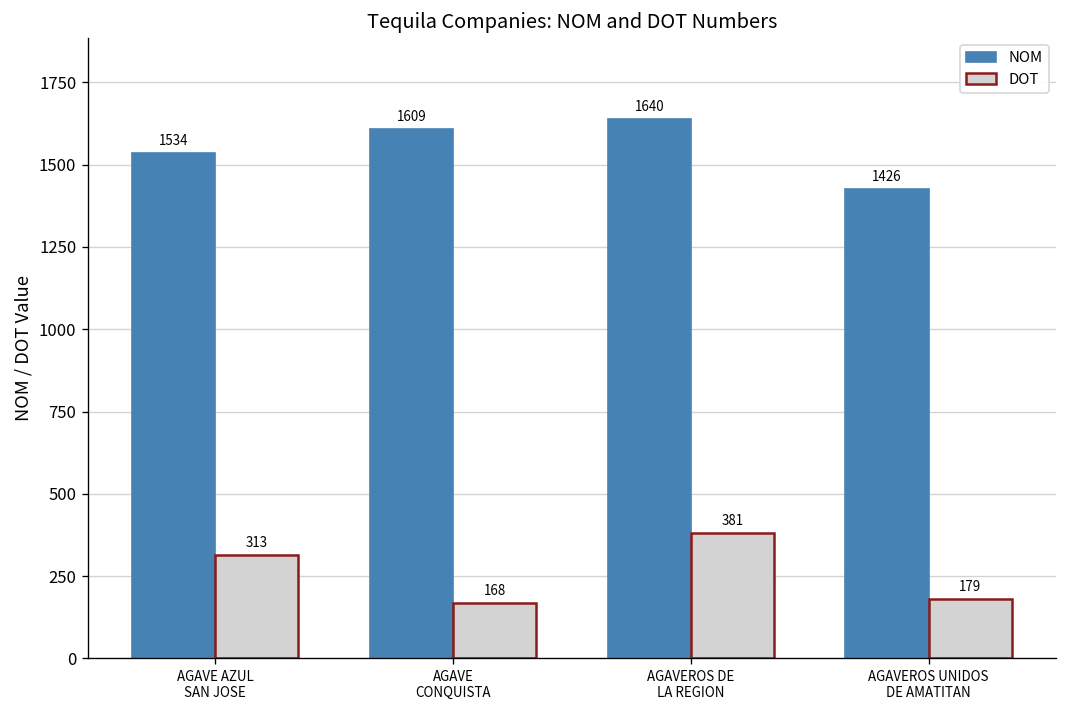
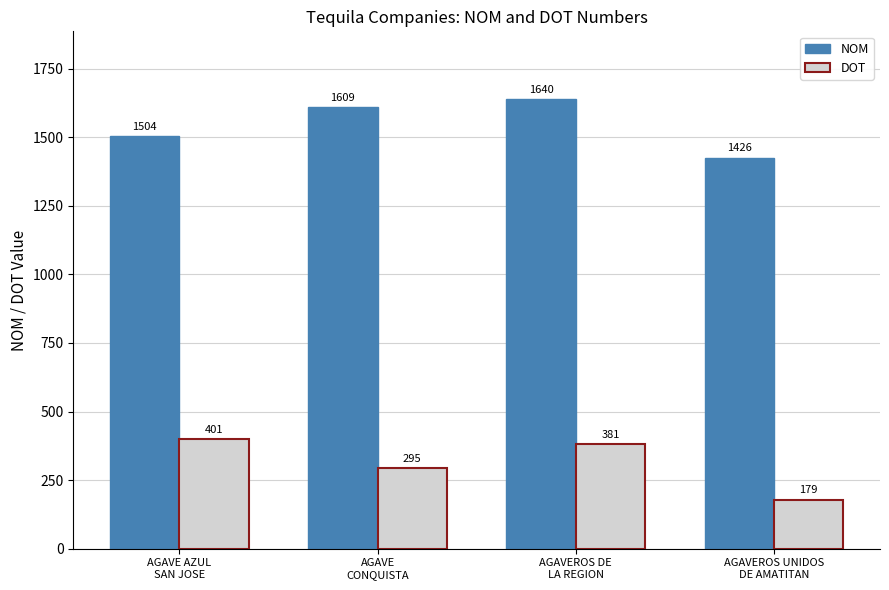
  {
    "NOM": {
-     "AGAVE AZUL SAN JOSE": 1534,
+     "AGAVE AZUL SAN JOSE": 1504,
      "AGAVE CONQUISTA": 1609,
      "AGAVEROS DE LA REGION": 1640,
      "AGAVEROS UNIDOS DE AMATITAN": 1426
    },
    "DOT": {
-     "AGAVE AZUL SAN JOSE": 313,
-     "AGAVE CONQUISTA": 168,
+     "AGAVE AZUL SAN JOSE": 401,
+     "AGAVE CONQUISTA": 295,
      "AGAVEROS DE LA REGION": 381,
      "AGAVEROS UNIDOS DE AMATITAN": 179
    }
  }
